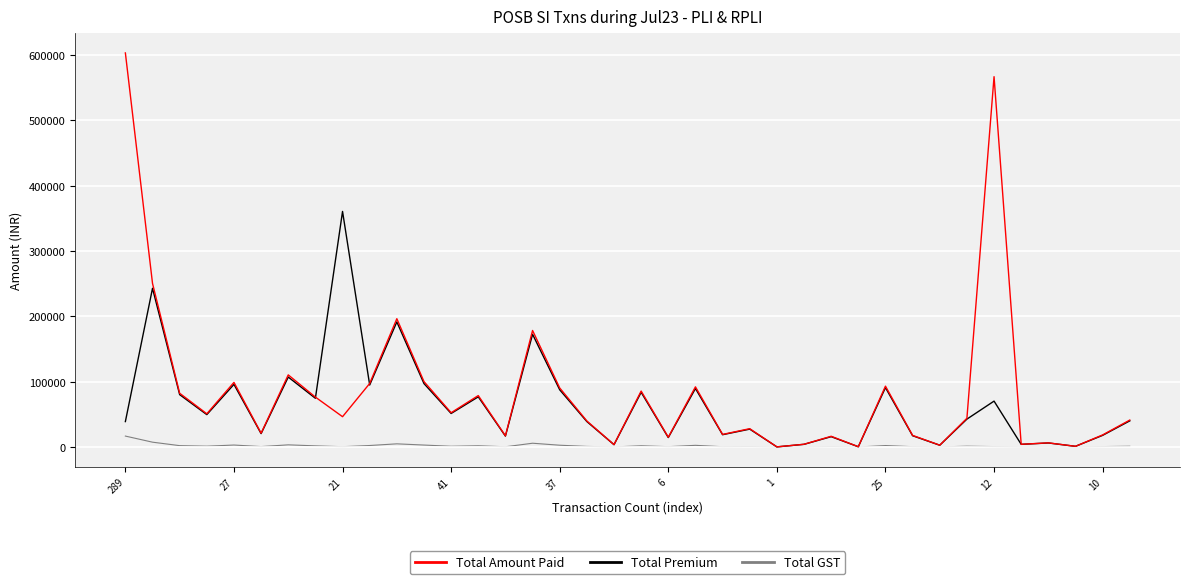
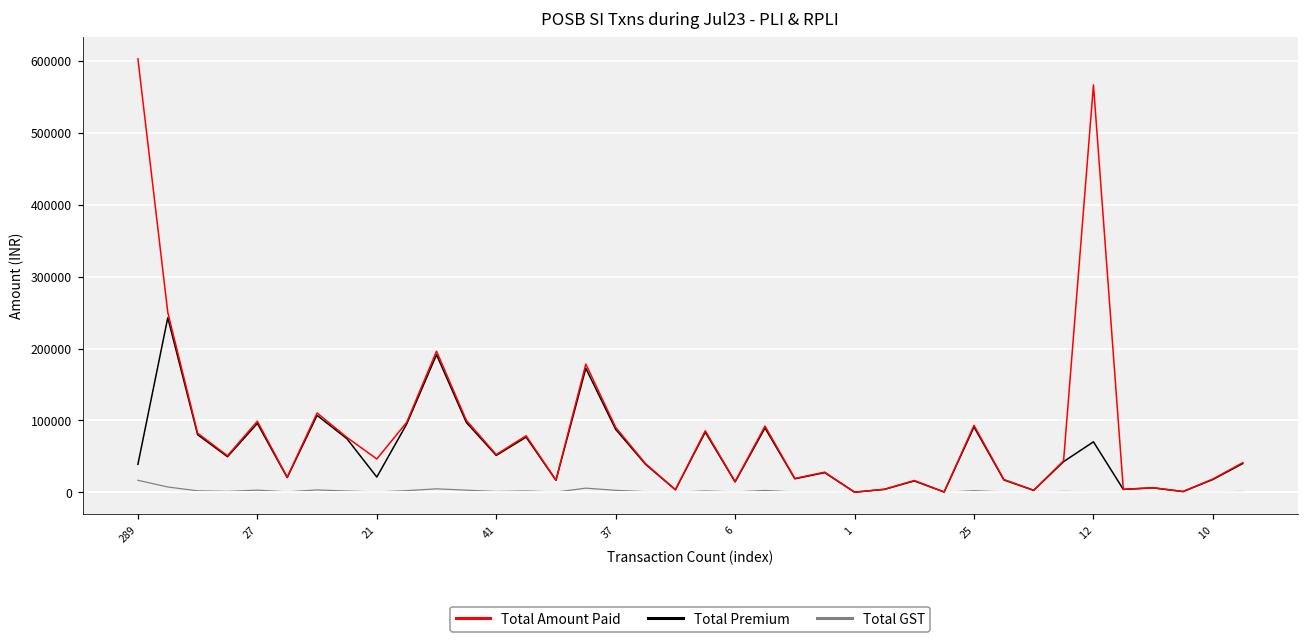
  {
    "Total Amount Paid": {
      "289": 600000,
      "21": 50000,
      "12": 570000
    },
    "Total Premium": {
      "289": 40000,
-     "21": 360000,
+     "21": 20000,
      "12": 70000
    },
    "Total GST": {
      "289": 20000,
      "27": 0,
      "21": 0,
      "41": 0,
      "37": 0,
      "25": 0,
      "12": 0,
      "10": 0
    }
  }
